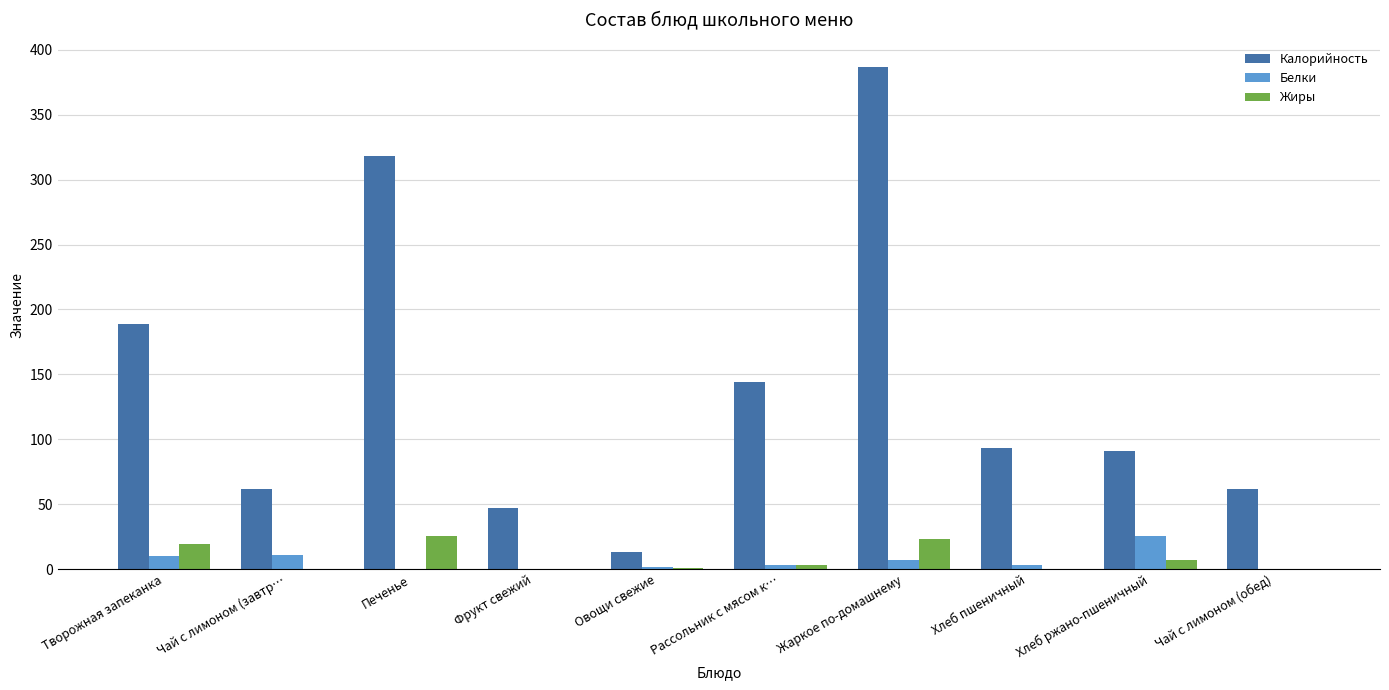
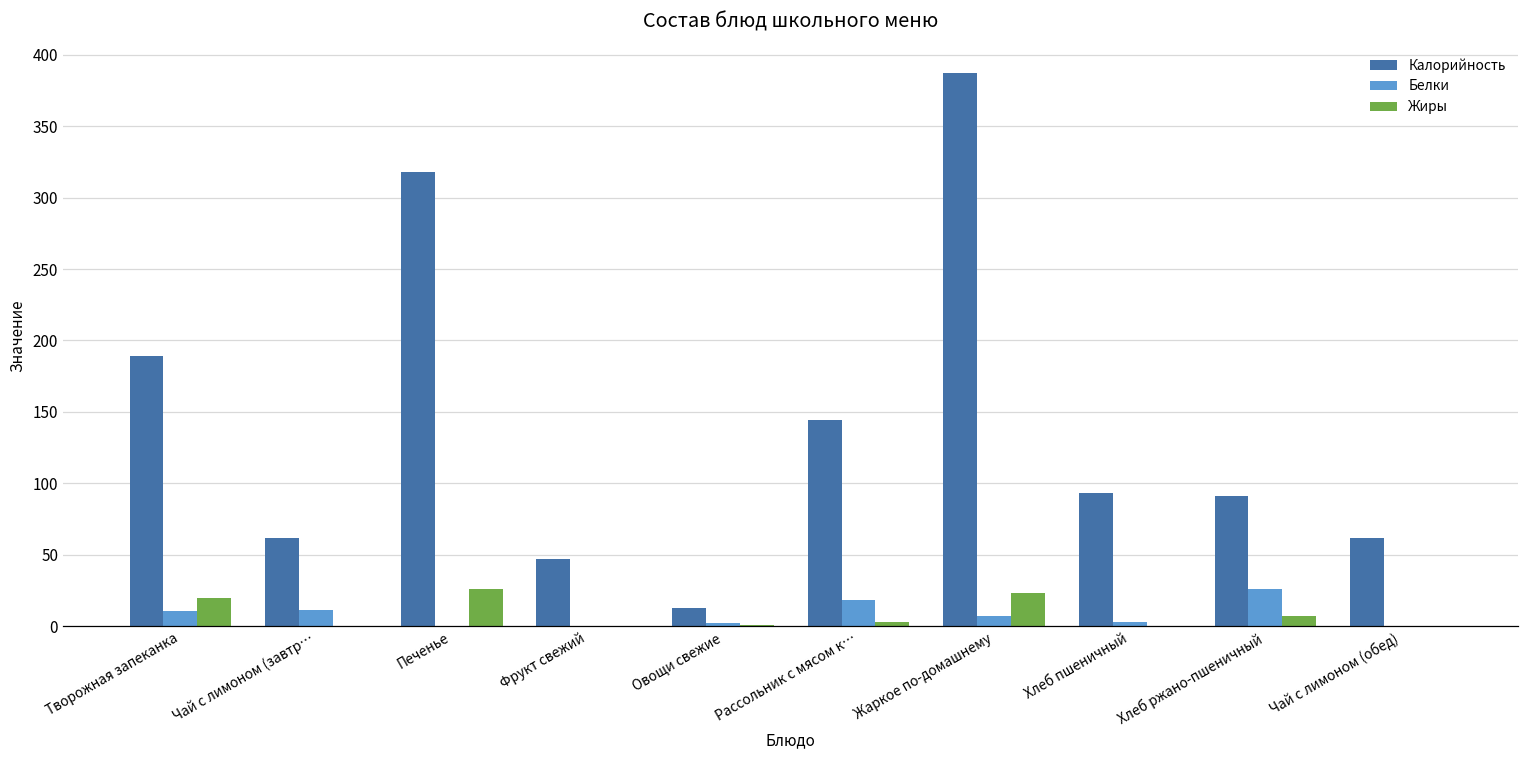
  {
    "Калорийность": {
      "Творожная запеканка": 189,
      "Чай с лимоном (завтр…": 62,
      "Печенье": 318,
      "Фрукт свежий": 47,
      "Овощи свежие": 13,
      "Рассольник с мясом к…": 144,
      "Жаркое по-домашнему": 387,
      "Хлеб пшеничный": 93,
      "Хлеб ржано-пшеничный": 91,
      "Чай с лимоном (обед)": 62
    },
    "Белки": {
      "Творожная запеканка": 10,
      "Чай с лимоном (завтр…": 11,
      "Овощи свежие": 2,
-     "Рассольник с мясом к…": 3,
+     "Рассольник с мясом к…": 18,
      "Жаркое по-домашнему": 7,
      "Хлеб пшеничный": 3,
      "Хлеб ржано-пшеничный": 26
    },
    "Жиры": {
      "Творожная запеканка": 20,
      "Печенье": 26,
      "Рассольник с мясом к…": 3,
      "Жаркое по-домашнему": 23,
      "Хлеб ржано-пшеничный": 7
    }
  }
